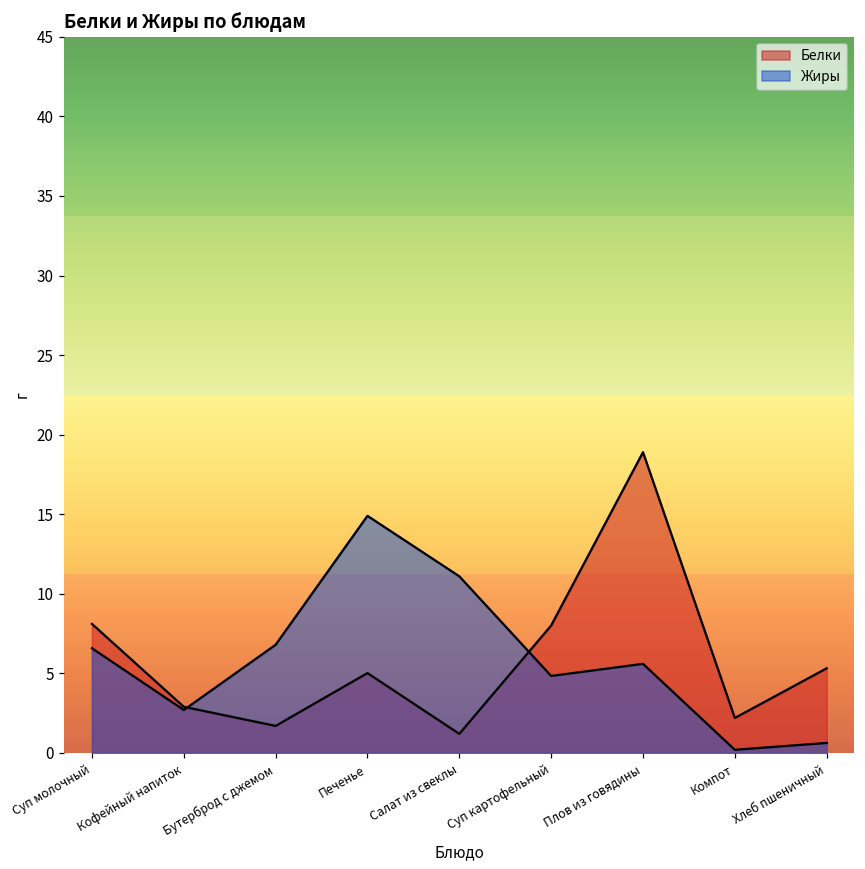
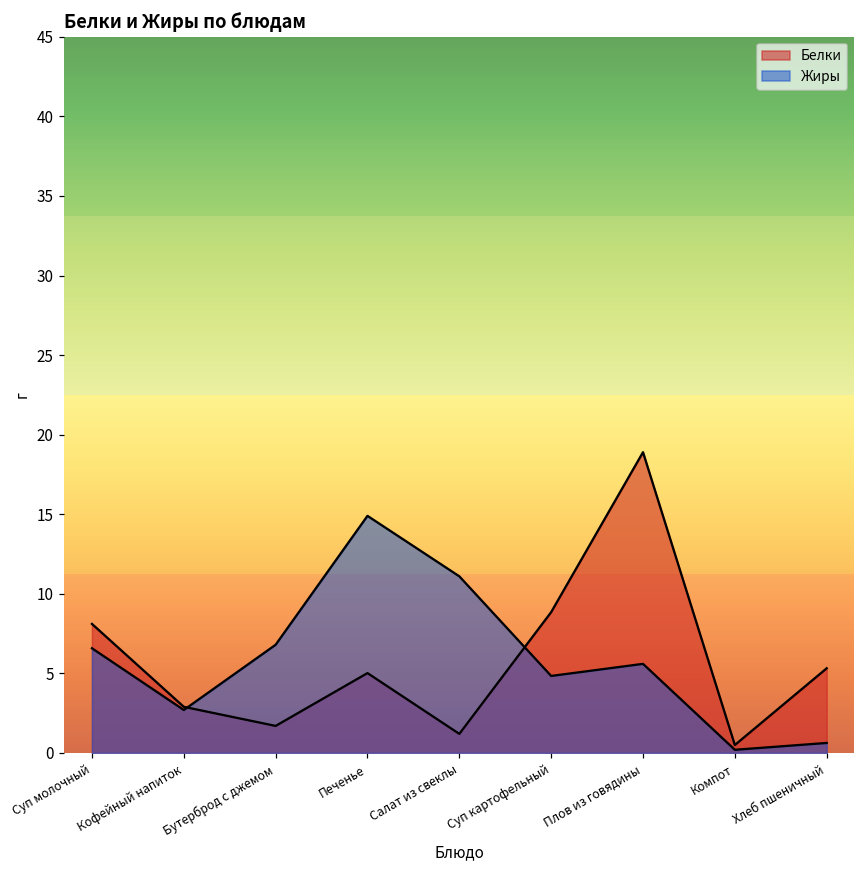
  {
    "Белки": {
      "Суп молочный": 8.1,
      "Кофейный напиток": 2.9,
      "Бутерброд с джемом": 1.7,
      "Печенье": 5.0,
      "Салат из свеклы": 1.2,
-     "Суп картофельный": 8.0,
+     "Суп картофельный": 8.9,
      "Плов из говядины": 18.9,
-     "Компот": 2.2,
+     "Компот": 0.5,
      "Хлеб пшеничный": 5.3
    },
    "Жиры": {
      "Суп молочный": 6.6,
      "Кофейный напиток": 2.7,
      "Бутерброд с джемом": 6.8,
      "Печенье": 14.9,
      "Салат из свеклы": 11.1,
      "Суп картофельный": 4.8,
      "Плов из говядины": 5.6,
      "Компот": 0.2,
      "Хлеб пшеничный": 0.6
    }
  }
